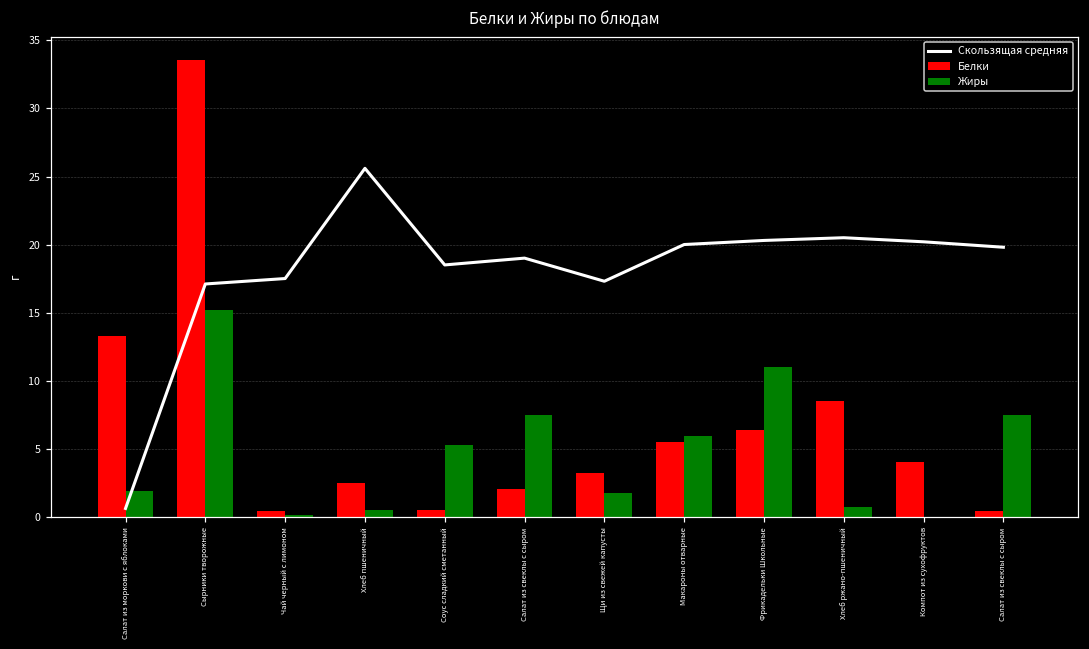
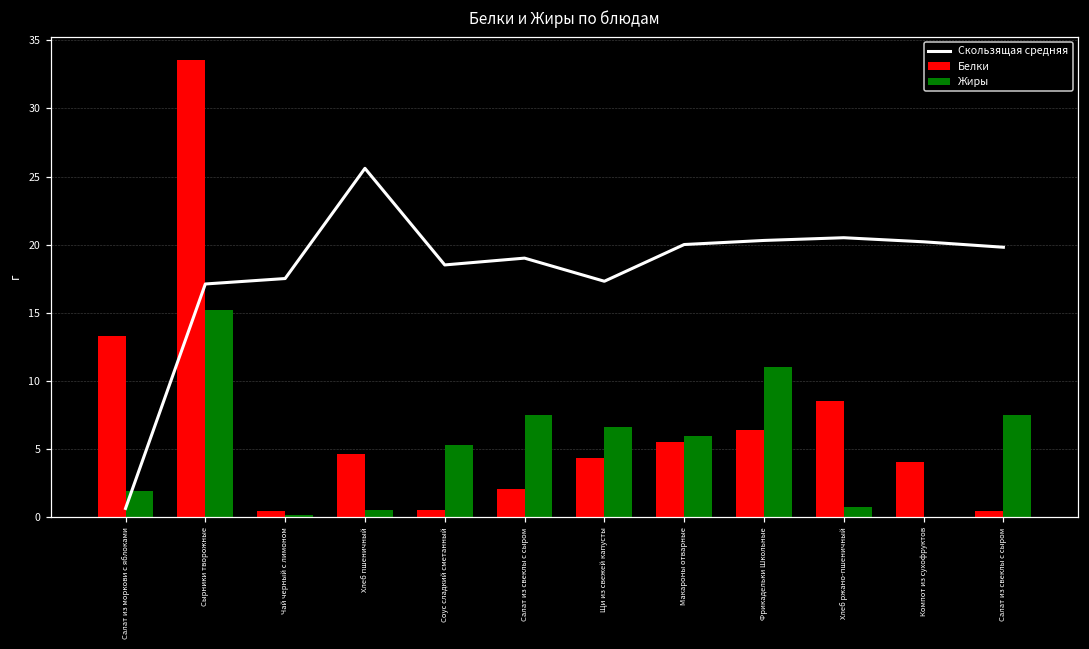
  {
    "Белки": {
      "Салат из моркови с яблоками": 13.3,
      "Сырники творожные": 33.6,
      "Чай черный с лимоном": 0.4,
-     "Хлеб пшеничный": 2.5,
+     "Хлеб пшеничный": 4.6,
      "Соус сладкий сметанный": 0.5,
-     "Щи из свежей капусты": 3.2,
+     "Щи из свежей капусты": 4.3,
      "Макароны отварные": 5.5,
      "Фрикадельки Школьные": 6.4,
      "Хлеб ржано-пшеничный": 8.5,
      "Компот из сухофруктов": 4.0
    },
    "Скользящая средняя": {
      "Салат из моркови с яблоками": 0.6,
      "Сырники творожные": 17.1,
      "Чай черный с лимоном": 17.5,
      "Хлеб пшеничный": 25.6,
      "Соус сладкий сметанный": 18.5,
      "Щи из свежей капусты": 17.3,
      "Макароны отварные": 20.0,
      "Фрикадельки Школьные": 20.3,
      "Хлеб ржано-пшеничный": 20.5,
      "Компот из сухофруктов": 20.2
    },
    "Жиры": {
      "Салат из моркови с яблоками": 1.9,
      "Сырники творожные": 15.2,
      "Хлеб пшеничный": 0.5,
      "Соус сладкий сметанный": 5.3,
-     "Щи из свежей капусты": 1.7,
+     "Щи из свежей капусты": 6.6,
      "Макароны отварные": 5.9,
      "Фрикадельки Школьные": 11.0,
      "Хлеб ржано-пшеничный": 0.7,
      "Компот из сухофруктов": 0.0
    }
  }
